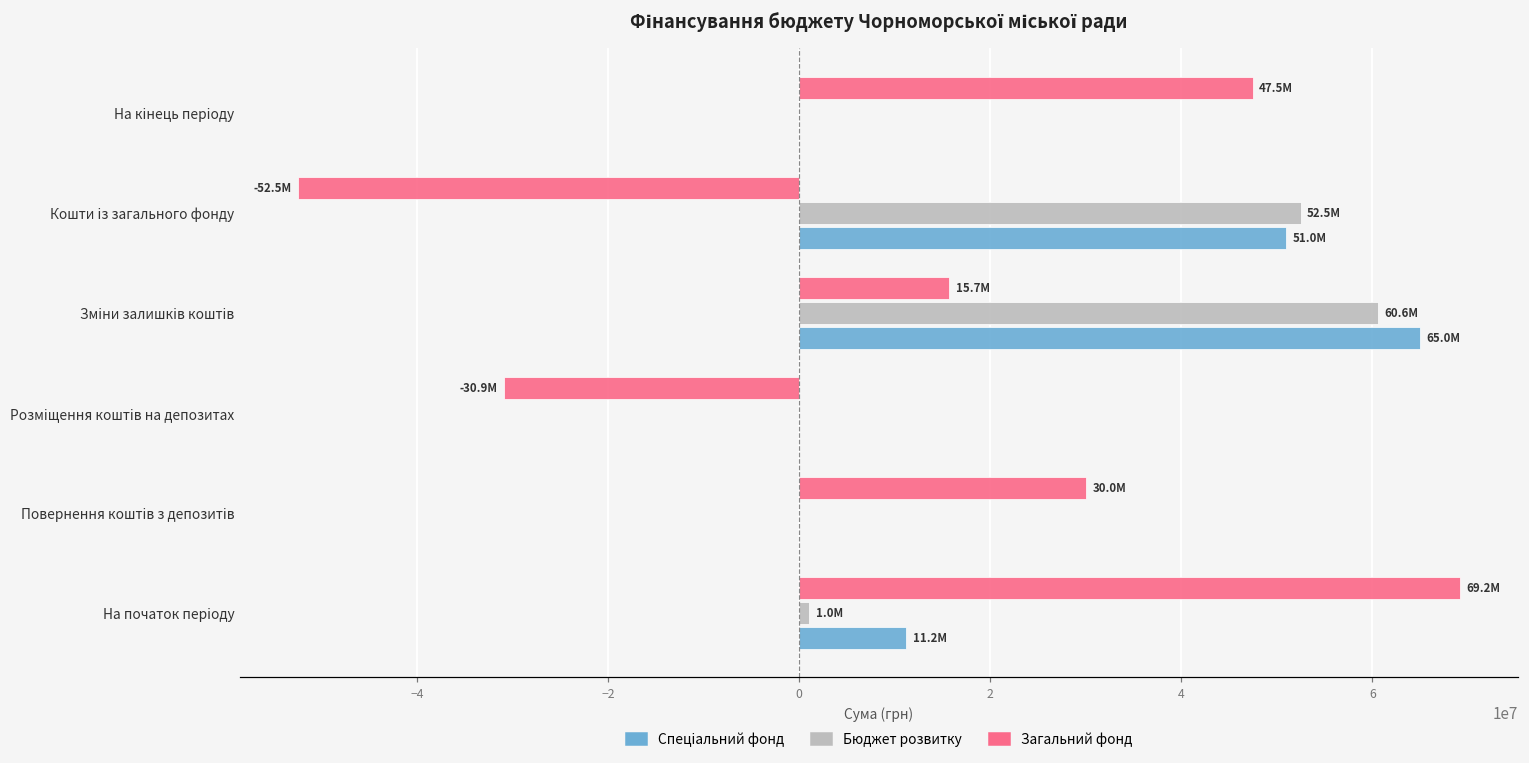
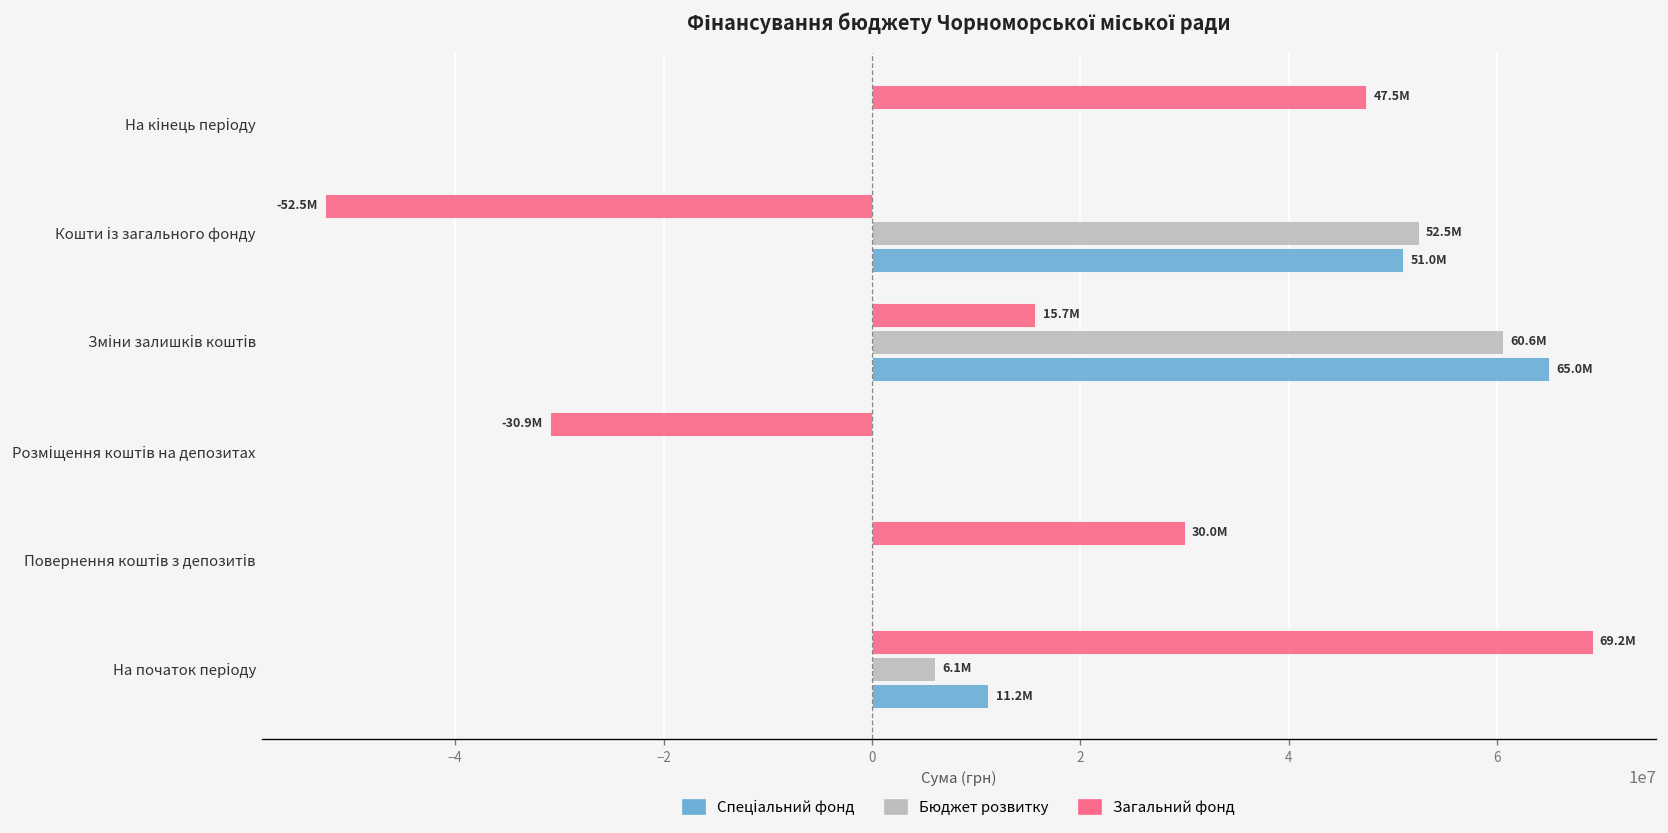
  {
    "Спеціальний фонд": {
      "Кошти із загального фонду": "51.0M",
      "Зміни залишків коштів": "65.0M",
      "На початок періоду": "11.2M"
    },
    "Бюджет розвитку": {
      "Кошти із загального фонду": "52.5M",
      "Зміни залишків коштів": "60.6M",
-     "На початок періоду": "1.0M"
+     "На початок періоду": "6.1M"
    },
    "Загальний фонд": {
      "На кінець періоду": "47.5M",
      "Кошти із загального фонду": "-52.5M",
      "Зміни залишків коштів": "15.7M",
      "Розміщення коштів на депозитах": "-30.9M",
      "Повернення коштів з депозитів": "30.0M",
      "На початок періоду": "69.2M"
    }
  }
